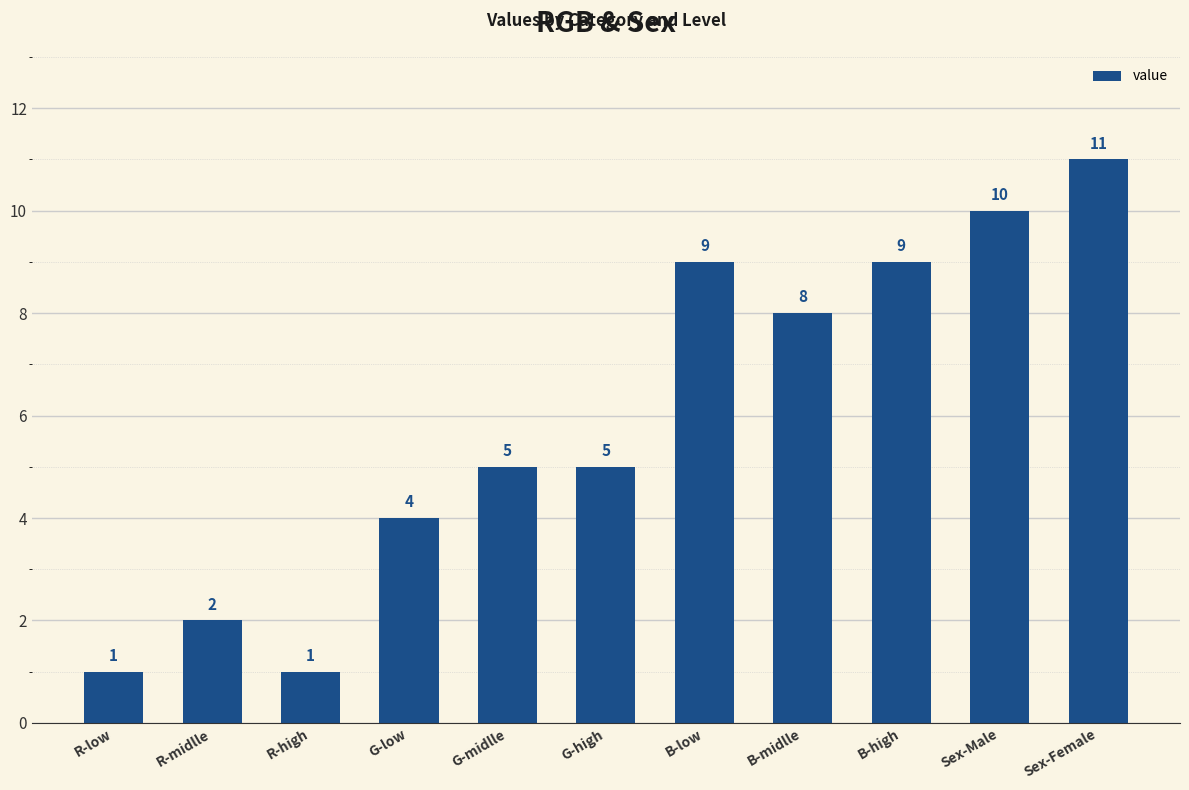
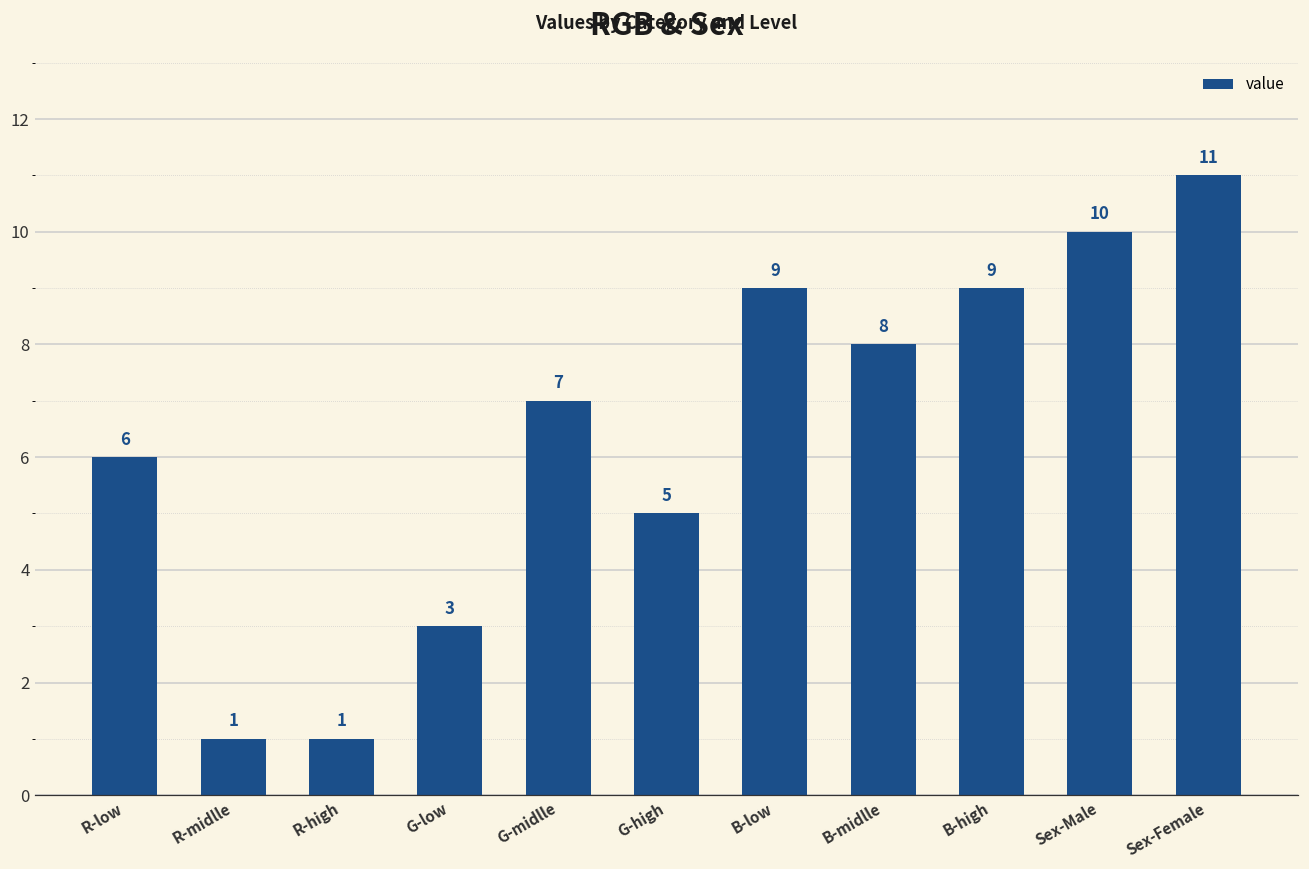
  {
-   "R-low": 1,
-   "R-midlle": 2,
+   "R-low": 6,
+   "R-midlle": 1,
    "R-high": 1,
-   "G-low": 4,
-   "G-midlle": 5,
+   "G-low": 3,
+   "G-midlle": 7,
    "G-high": 5,
    "B-low": 9,
    "B-midlle": 8,
    "B-high": 9,
    "Sex-Male": 10,
    "Sex-Female": 11
  }
